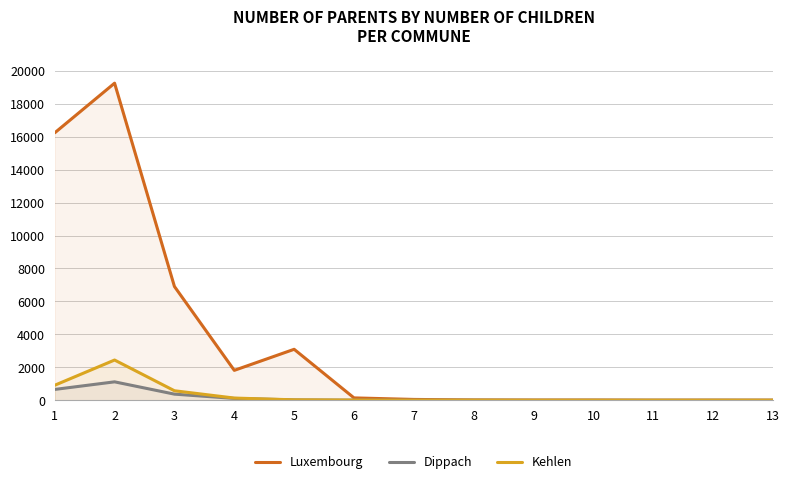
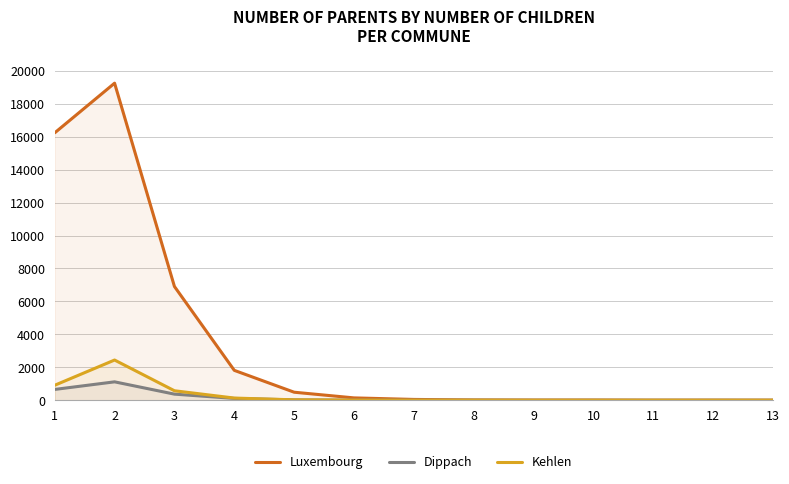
  {
    "Luxembourg": {
      "1": 16200,
      "2": 19300,
      "3": 6900,
      "4": 1800,
-     "5": 3100
+     "5": 500
    },
    "Dippach": {
      "1": 700,
      "2": 1100,
      "3": 400
    },
    "Kehlen": {
      "1": 900,
      "2": 2400,
      "3": 600
    }
  }
